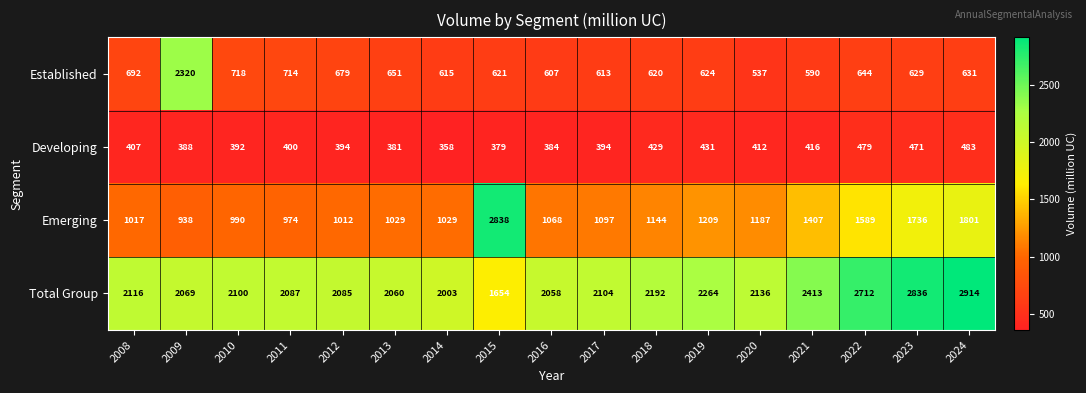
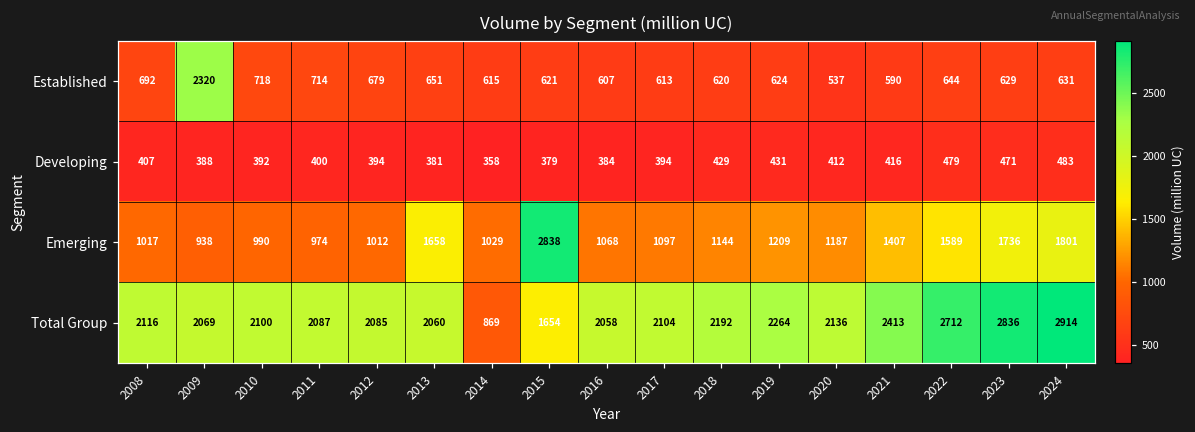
  {
    "Established": {
      "2008": 692,
      "2009": 2320,
      "2010": 718,
      "2011": 714,
      "2012": 679,
      "2013": 651,
      "2014": 615,
      "2015": 621,
      "2016": 607,
      "2017": 613,
      "2018": 620,
      "2019": 624,
      "2020": 537,
      "2021": 590,
      "2022": 644,
      "2023": 629,
      "2024": 631
    },
    "Developing": {
      "2008": 407,
      "2009": 388,
      "2010": 392,
      "2011": 400,
      "2012": 394,
      "2013": 381,
      "2014": 358,
      "2015": 379,
      "2016": 384,
      "2017": 394,
      "2018": 429,
      "2019": 431,
      "2020": 412,
      "2021": 416,
      "2022": 479,
      "2023": 471,
      "2024": 483
    },
    "Emerging": {
      "2008": 1017,
      "2009": 938,
      "2010": 990,
      "2011": 974,
      "2012": 1012,
-     "2013": 1029,
+     "2013": 1658,
      "2014": 1029,
      "2015": 2838,
      "2016": 1068,
      "2017": 1097,
      "2018": 1144,
      "2019": 1209,
      "2020": 1187,
      "2021": 1407,
      "2022": 1589,
      "2023": 1736,
      "2024": 1801
    },
    "Total Group": {
      "2008": 2116,
      "2009": 2069,
      "2010": 2100,
      "2011": 2087,
      "2012": 2085,
      "2013": 2060,
-     "2014": 2003,
+     "2014": 869,
      "2015": 1654,
      "2016": 2058,
      "2017": 2104,
      "2018": 2192,
      "2019": 2264,
      "2020": 2136,
      "2021": 2413,
      "2022": 2712,
      "2023": 2836,
      "2024": 2914
    }
  }
